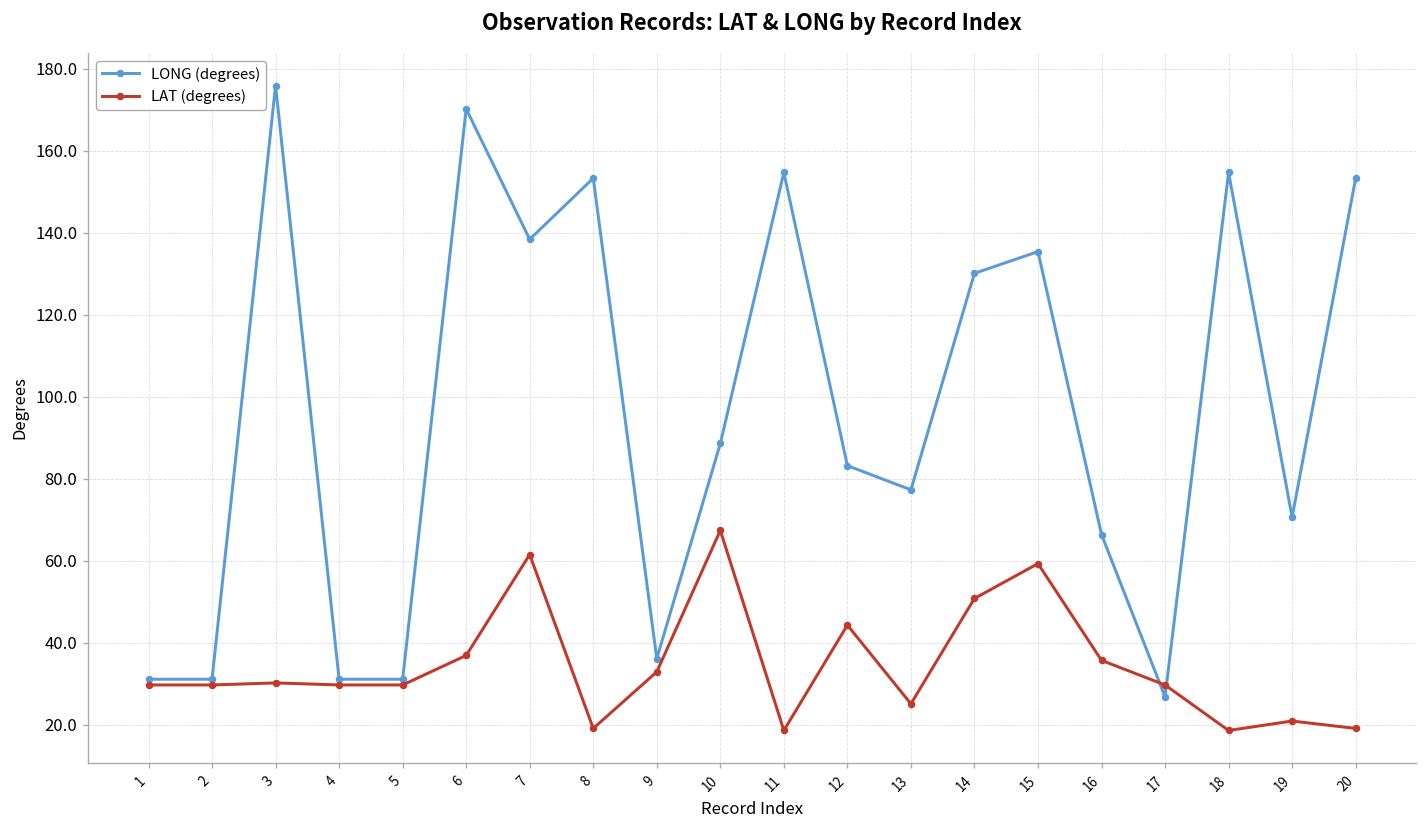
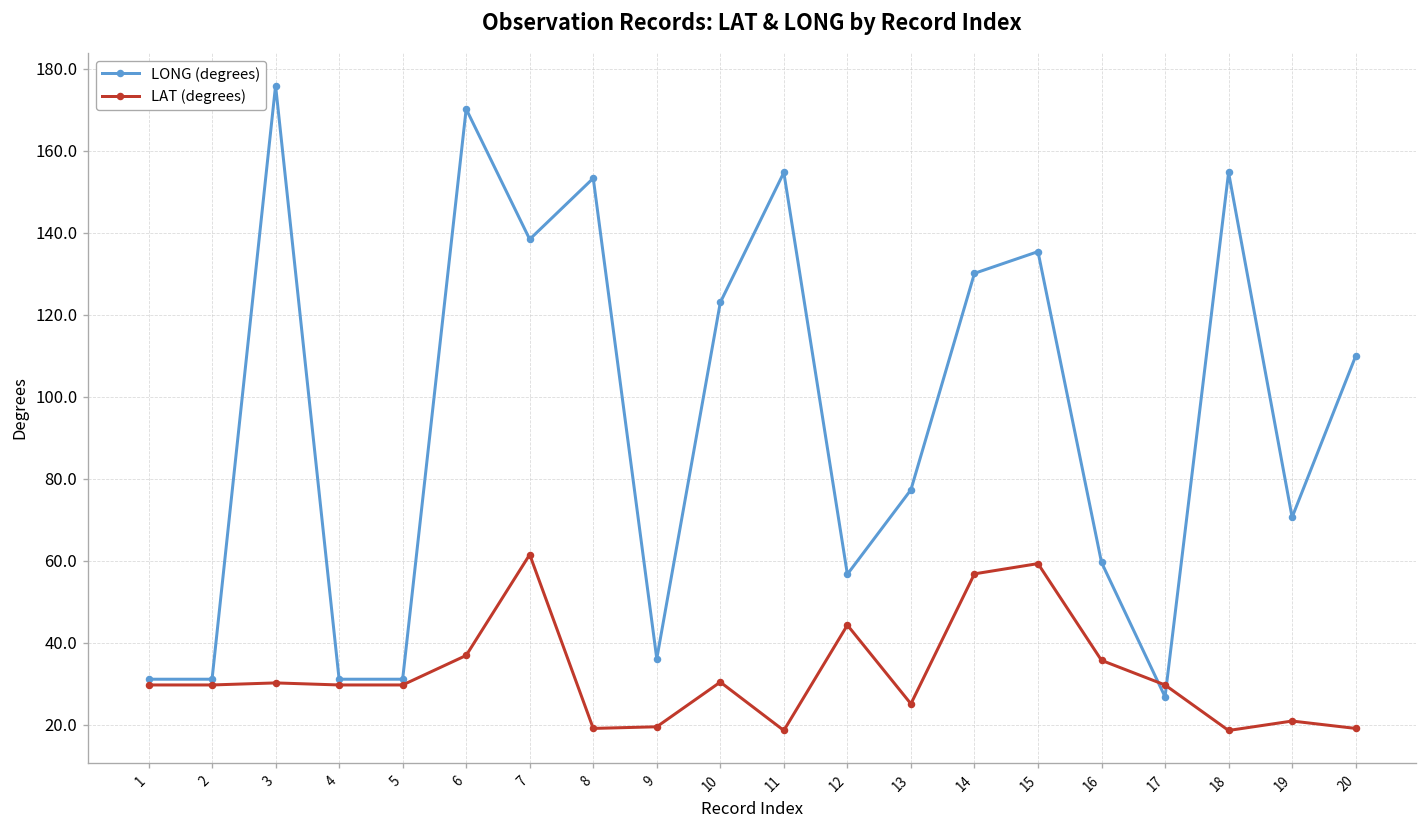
  {
    "LONG (degrees)": {
      "1": 31,
      "2": 31,
      "3": 176,
      "4": 31,
      "5": 31,
      "6": 170,
      "7": 138,
      "8": 153,
      "9": 36,
-     "10": 89,
+     "10": 123,
      "11": 155,
-     "12": 83,
+     "12": 57,
      "13": 77,
      "14": 130,
      "15": 135,
-     "16": 66,
+     "16": 60,
      "17": 27,
      "18": 155,
      "19": 71,
-     "20": 153
+     "20": 110
    },
    "LAT (degrees)": {
      "1": 30,
      "2": 30,
      "3": 30,
      "4": 30,
      "5": 30,
      "6": 37,
      "7": 62,
      "8": 19,
-     "9": 33,
-     "10": 67,
+     "9": 20,
+     "10": 30,
      "11": 19,
      "12": 44,
      "13": 25,
-     "14": 51,
+     "14": 57,
      "15": 59,
      "16": 36,
      "17": 30,
      "18": 19,
      "19": 21,
      "20": 19
    }
  }
